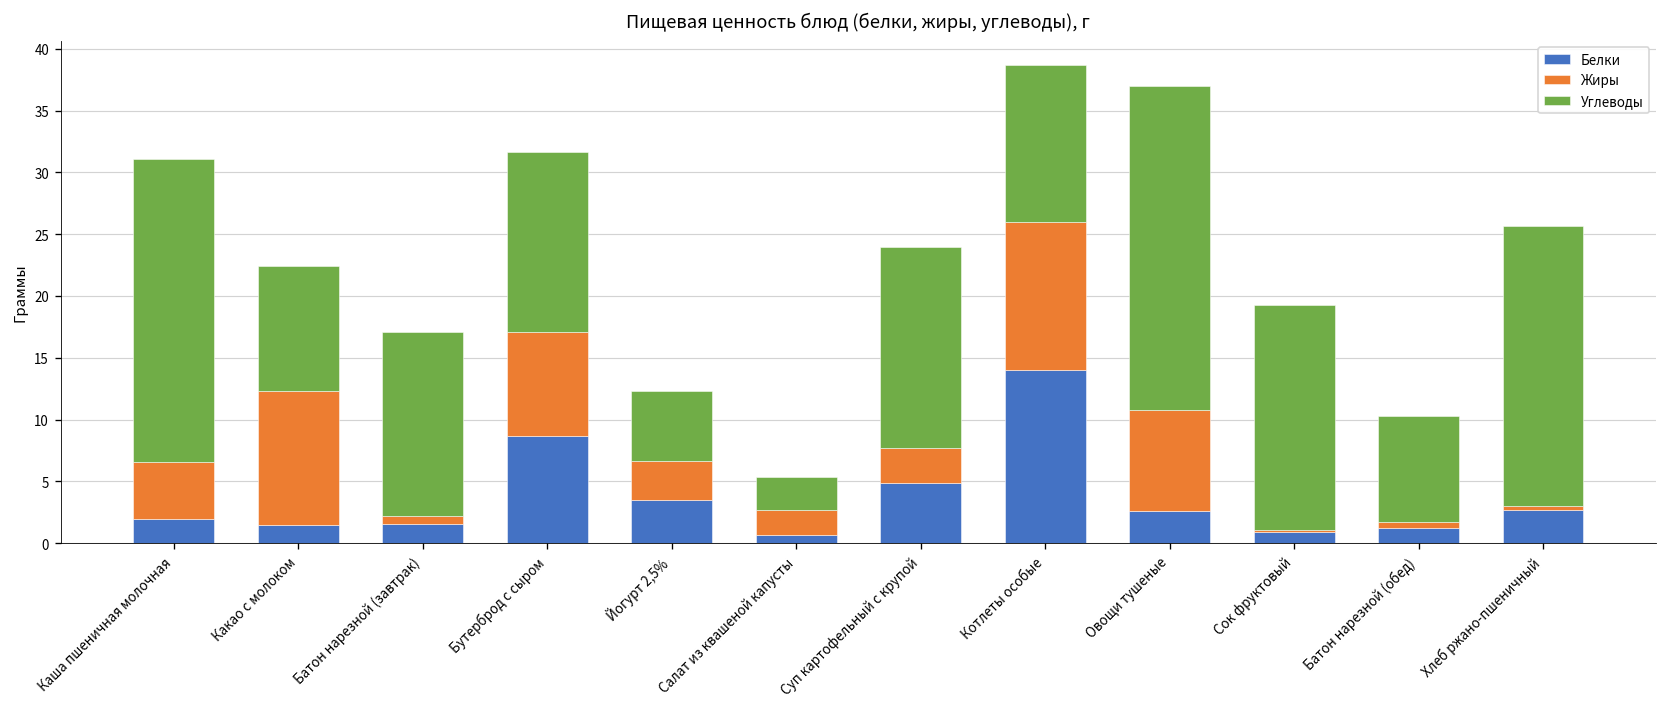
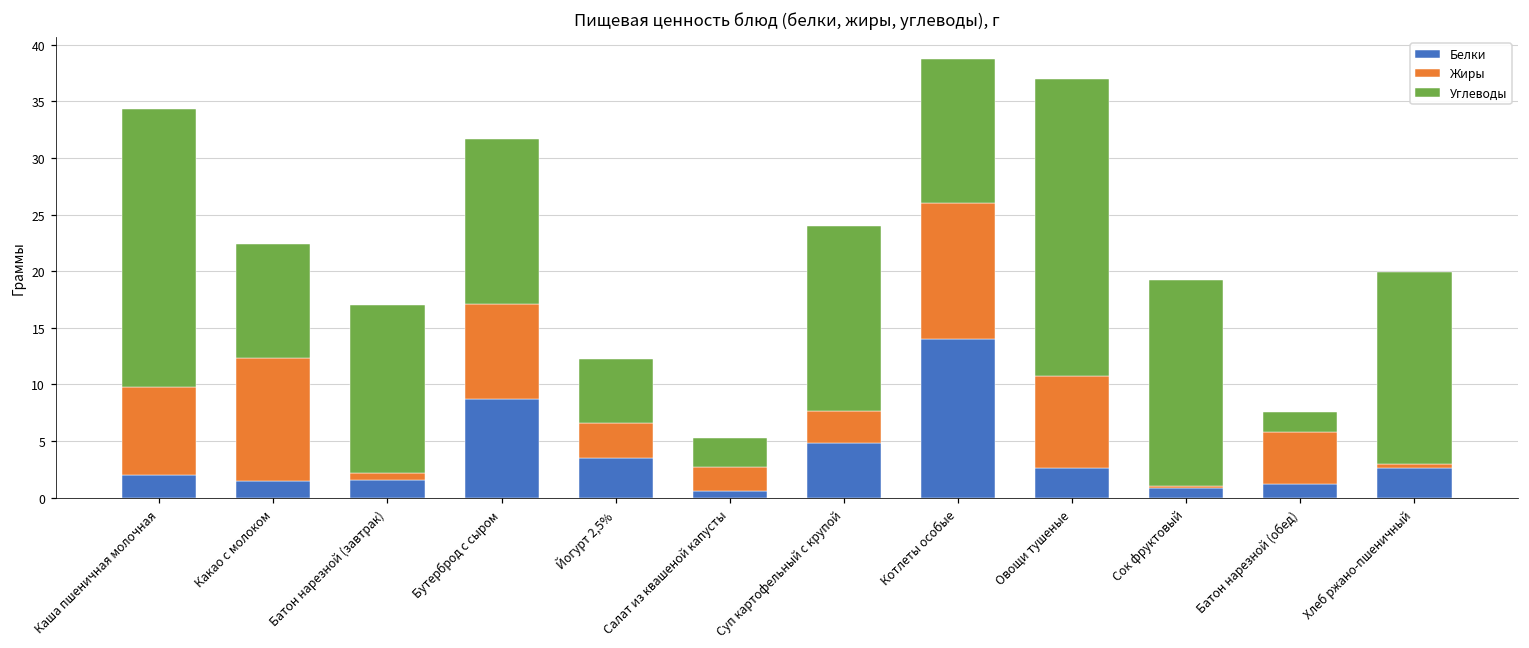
  {
    "Белки": {
      "Каша пшеничная молочная": 2.0,
      "Какао с молоком": 1.4,
      "Батон нарезной (завтрак)": 1.6,
      "Бутерброд с сыром": 8.7,
      "Йогурт 2,5%": 3.5,
      "Салат из квашеной капусты": 0.6,
      "Суп картофельный с крупой": 4.9,
      "Котлеты особые": 14.0,
      "Овощи тушеные": 2.6,
      "Сок фруктовый": 0.9,
      "Батон нарезной (обед)": 1.3,
      "Хлеб ржано-пшеничный": 2.7
    },
    "Жиры": {
-     "Каша пшеничная молочная": 4.6,
+     "Каша пшеничная молочная": 7.8,
      "Какао с молоком": 10.9,
      "Батон нарезной (завтрак)": 0.6,
      "Бутерброд с сыром": 8.4,
      "Йогурт 2,5%": 3.1,
      "Салат из квашеной капусты": 2.1,
      "Суп картофельный с крупой": 2.8,
      "Котлеты особые": 12.0,
      "Овощи тушеные": 8.2,
-     "Батон нарезной (обед)": 0.5,
+     "Батон нарезной (обед)": 4.6,
      "Хлеб ржано-пшеничный": 0.4
    },
    "Углеводы": {
      "Каша пшеничная молочная": 24.5,
      "Какао с молоком": 10.1,
      "Батон нарезной (завтрак)": 14.9,
      "Бутерброд с сыром": 14.6,
      "Йогурт 2,5%": 5.6,
      "Салат из квашеной капусты": 2.6,
      "Суп картофельный с крупой": 16.3,
      "Котлеты особые": 12.7,
      "Овощи тушеные": 26.2,
      "Сок фруктовый": 18.2,
-     "Батон нарезной (обед)": 8.6,
-     "Хлеб ржано-пшеничный": 22.6
+     "Батон нарезной (обед)": 1.8,
+     "Хлеб ржано-пшеничный": 17.0
    }
  }
